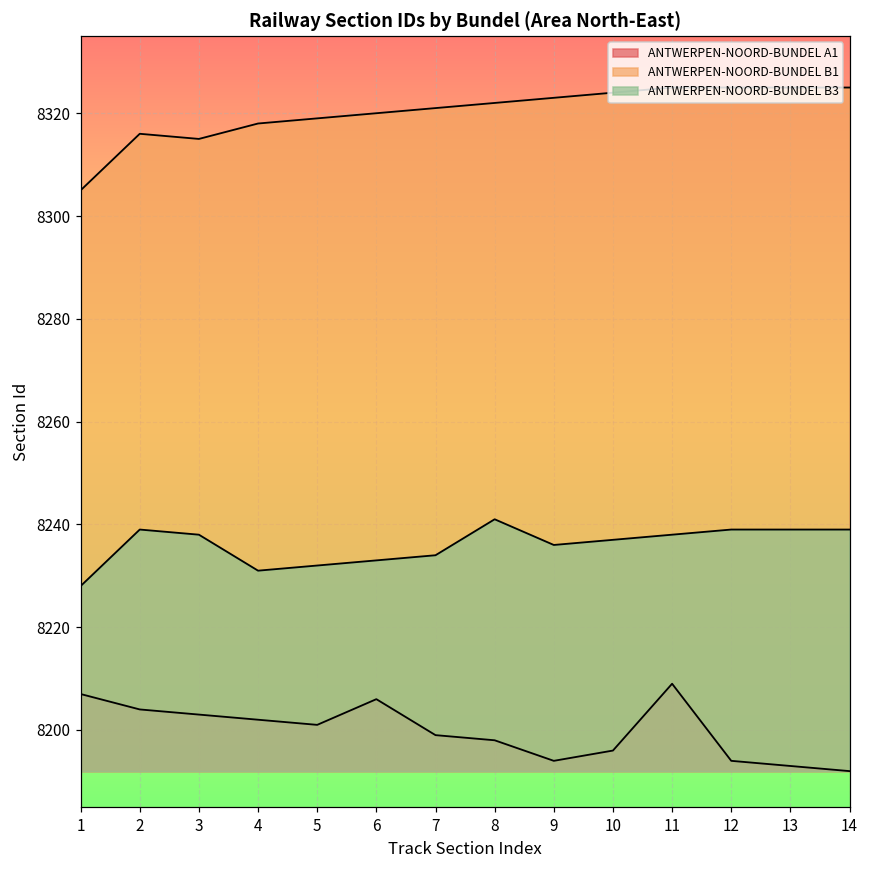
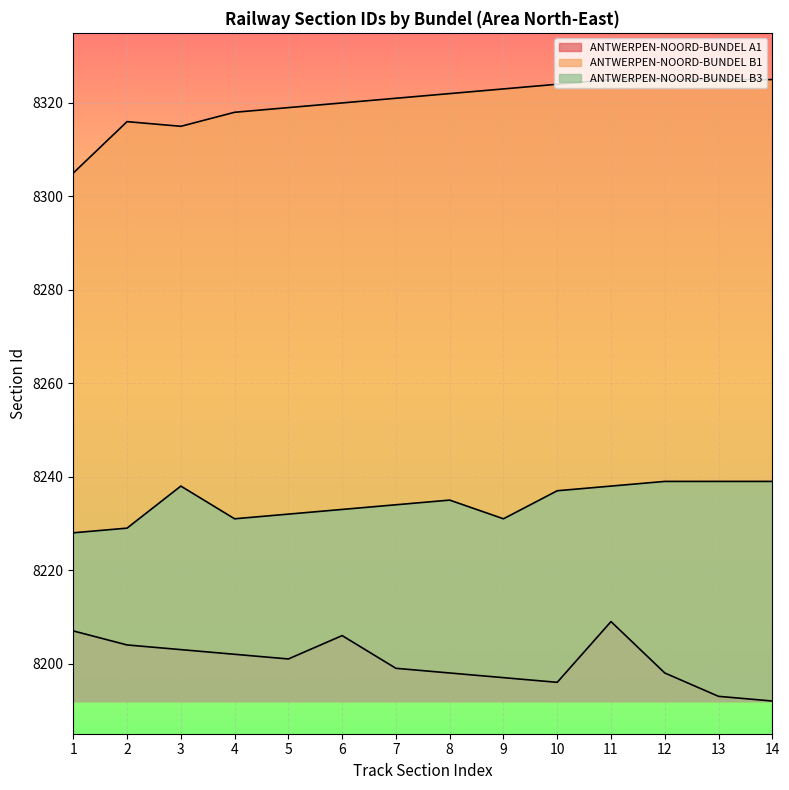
  {
    "ANTWERPEN-NOORD-BUNDEL A1": {
      "1": 8207,
      "2": 8204,
      "3": 8203,
      "4": 8202,
      "5": 8201,
      "6": 8206,
      "7": 8199,
      "8": 8198,
-     "9": 8194,
+     "9": 8197,
      "10": 8196,
      "11": 8209,
-     "12": 8194,
+     "12": 8198,
      "13": 8193,
      "14": 8192
    },
    "ANTWERPEN-NOORD-BUNDEL B1": {
      "1": 8305,
      "2": 8316,
      "3": 8315,
      "4": 8318,
      "5": 8319,
      "6": 8320,
      "7": 8321,
      "8": 8322,
      "9": 8323,
      "14": 8325
    },
    "ANTWERPEN-NOORD-BUNDEL B3": {
      "1": 8228,
-     "2": 8239,
+     "2": 8229,
      "3": 8238,
      "4": 8231,
      "5": 8232,
      "6": 8233,
      "7": 8234,
-     "8": 8241,
-     "9": 8236,
+     "8": 8235,
+     "9": 8231,
      "10": 8237,
      "11": 8238,
      "12": 8239,
      "13": 8239,
      "14": 8239
    }
  }
